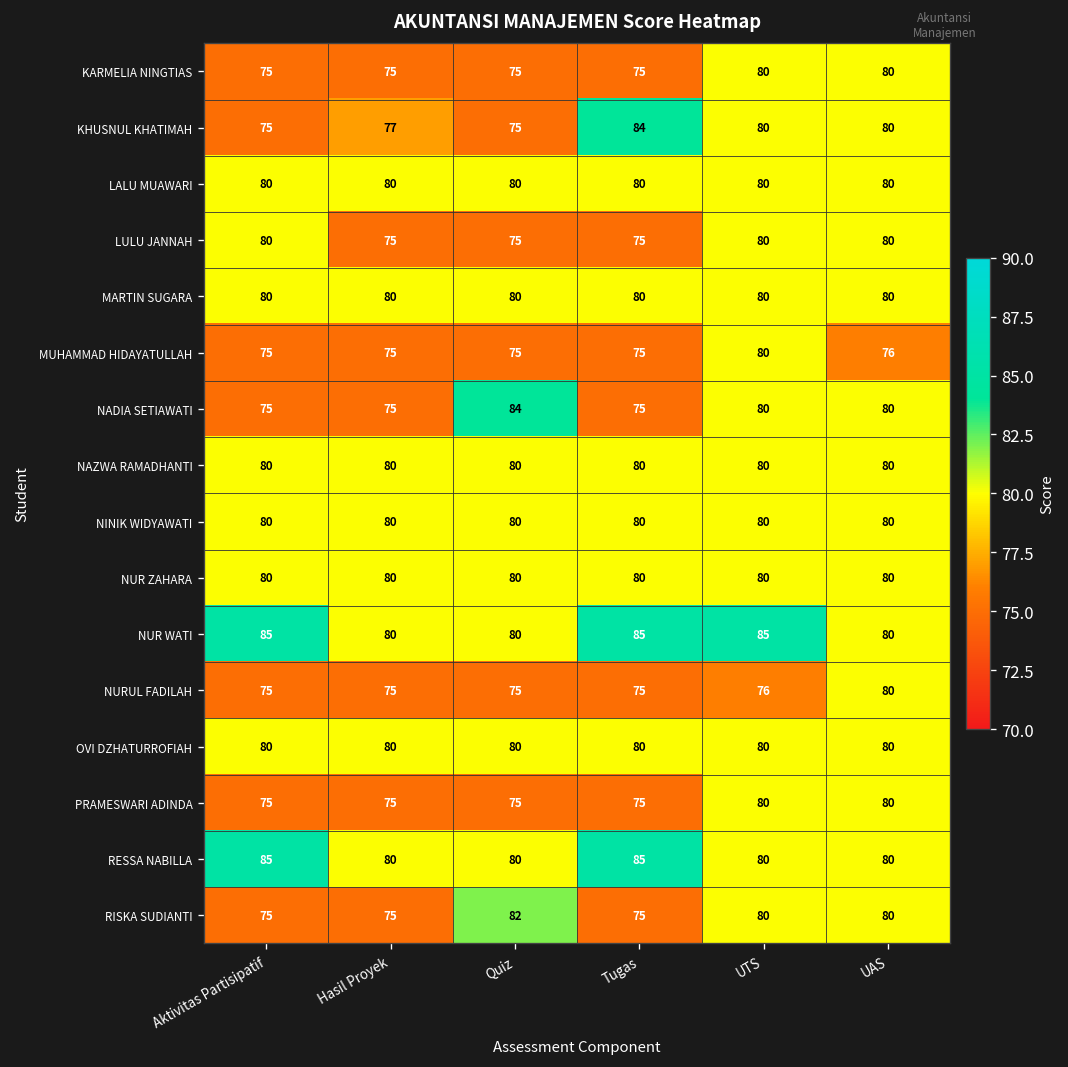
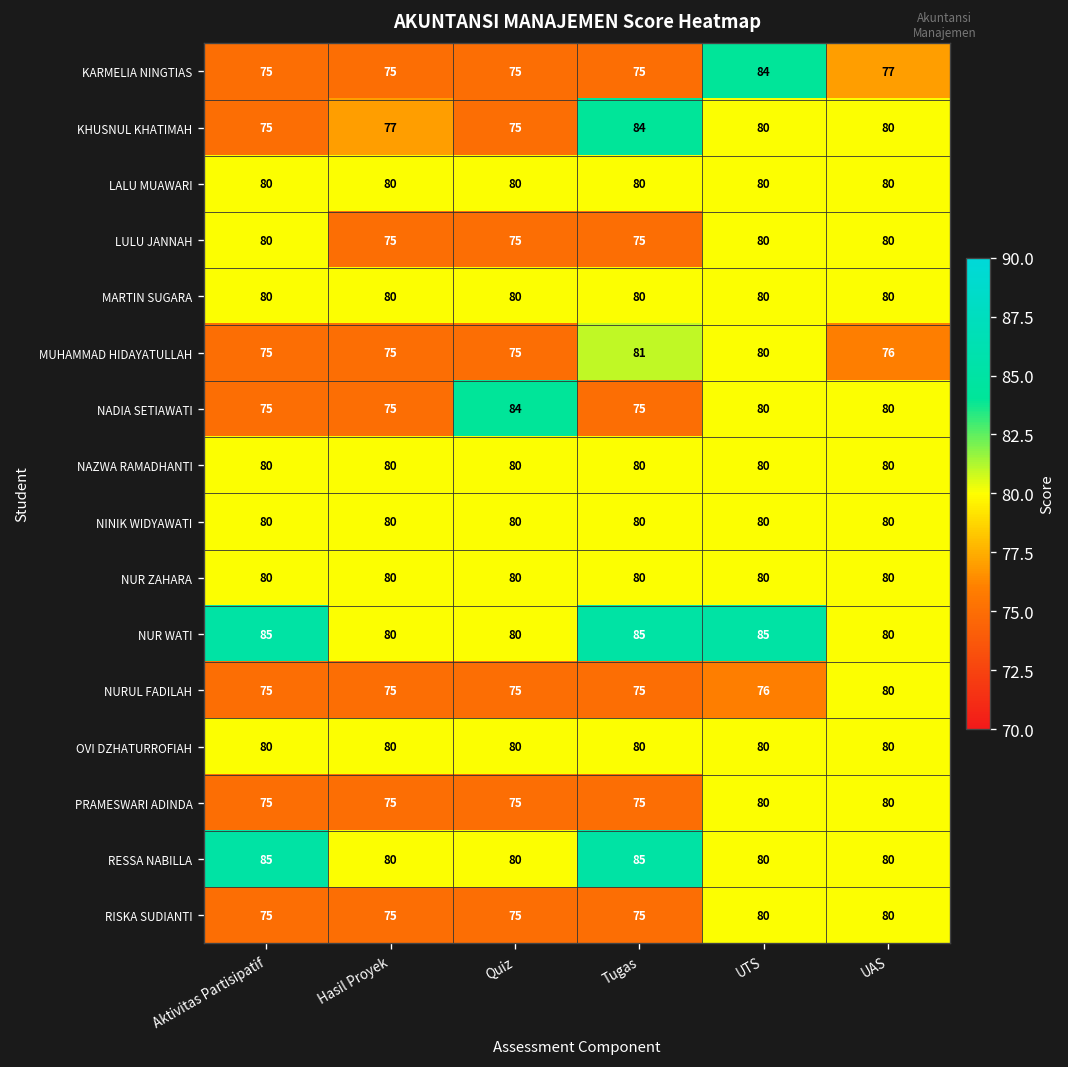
  {
    "KARMELIA NINGTIAS": {
      "Aktivitas Partisipatif": 75,
      "Hasil Proyek": 75,
      "Quiz": 75,
      "Tugas": 75,
-     "UTS": 80,
-     "UAS": 80
+     "UTS": 84,
+     "UAS": 77
    },
    "KHUSNUL KHATIMAH": {
      "Aktivitas Partisipatif": 75,
      "Hasil Proyek": 77,
      "Quiz": 75,
      "Tugas": 84,
      "UTS": 80,
      "UAS": 80
    },
    "LALU MUAWARI": {
      "Aktivitas Partisipatif": 80,
      "Hasil Proyek": 80,
      "Quiz": 80,
      "Tugas": 80,
      "UTS": 80,
      "UAS": 80
    },
    "LULU JANNAH": {
      "Aktivitas Partisipatif": 80,
      "Hasil Proyek": 75,
      "Quiz": 75,
      "Tugas": 75,
      "UTS": 80,
      "UAS": 80
    },
    "MARTIN SUGARA": {
      "Aktivitas Partisipatif": 80,
      "Hasil Proyek": 80,
      "Quiz": 80,
      "Tugas": 80,
      "UTS": 80,
      "UAS": 80
    },
    "MUHAMMAD HIDAYATULLAH": {
      "Aktivitas Partisipatif": 75,
      "Hasil Proyek": 75,
      "Quiz": 75,
-     "Tugas": 75,
+     "Tugas": 81,
      "UTS": 80,
      "UAS": 76
    },
    "NADIA SETIAWATI": {
      "Aktivitas Partisipatif": 75,
      "Hasil Proyek": 75,
      "Quiz": 84,
      "Tugas": 75,
      "UTS": 80,
      "UAS": 80
    },
    "NAZWA RAMADHANTI": {
      "Aktivitas Partisipatif": 80,
      "Hasil Proyek": 80,
      "Quiz": 80,
      "Tugas": 80,
      "UTS": 80,
      "UAS": 80
    },
    "NINIK WIDYAWATI": {
      "Aktivitas Partisipatif": 80,
      "Hasil Proyek": 80,
      "Quiz": 80,
      "Tugas": 80,
      "UTS": 80,
      "UAS": 80
    },
    "NUR ZAHARA": {
      "Aktivitas Partisipatif": 80,
      "Hasil Proyek": 80,
      "Quiz": 80,
      "Tugas": 80,
      "UTS": 80,
      "UAS": 80
    },
    "NUR WATI": {
      "Aktivitas Partisipatif": 85,
      "Hasil Proyek": 80,
      "Quiz": 80,
      "Tugas": 85,
      "UTS": 85,
      "UAS": 80
    },
    "NURUL FADILAH": {
      "Aktivitas Partisipatif": 75,
      "Hasil Proyek": 75,
      "Quiz": 75,
      "Tugas": 75,
      "UTS": 76,
      "UAS": 80
    },
    "OVI DZHATURROFIAH": {
      "Aktivitas Partisipatif": 80,
      "Hasil Proyek": 80,
      "Quiz": 80,
      "Tugas": 80,
      "UTS": 80,
      "UAS": 80
    },
    "PRAMESWARI ADINDA": {
      "Aktivitas Partisipatif": 75,
      "Hasil Proyek": 75,
      "Quiz": 75,
      "Tugas": 75,
      "UTS": 80,
      "UAS": 80
    },
    "RESSA NABILLA": {
      "Aktivitas Partisipatif": 85,
      "Hasil Proyek": 80,
      "Quiz": 80,
      "Tugas": 85,
      "UTS": 80,
      "UAS": 80
    },
    "RISKA SUDIANTI": {
      "Aktivitas Partisipatif": 75,
      "Hasil Proyek": 75,
-     "Quiz": 82,
+     "Quiz": 75,
      "Tugas": 75,
      "UTS": 80,
      "UAS": 80
    }
  }
